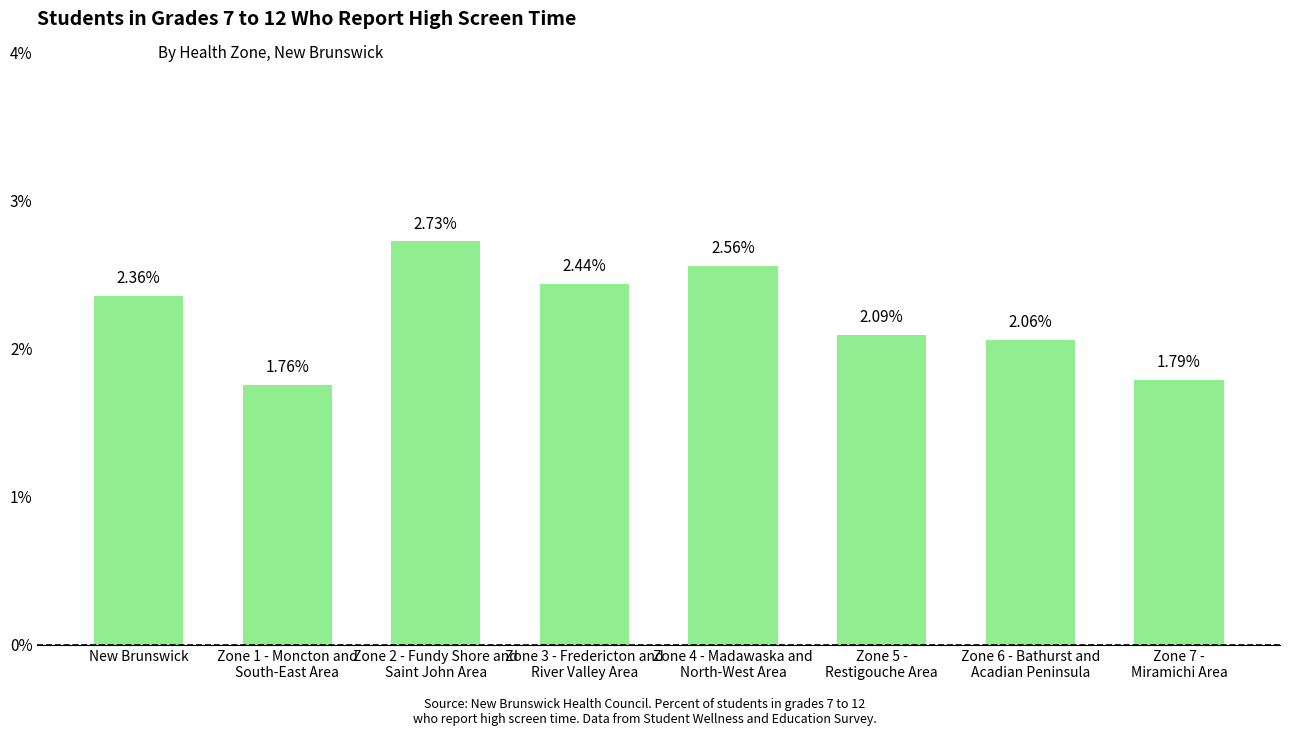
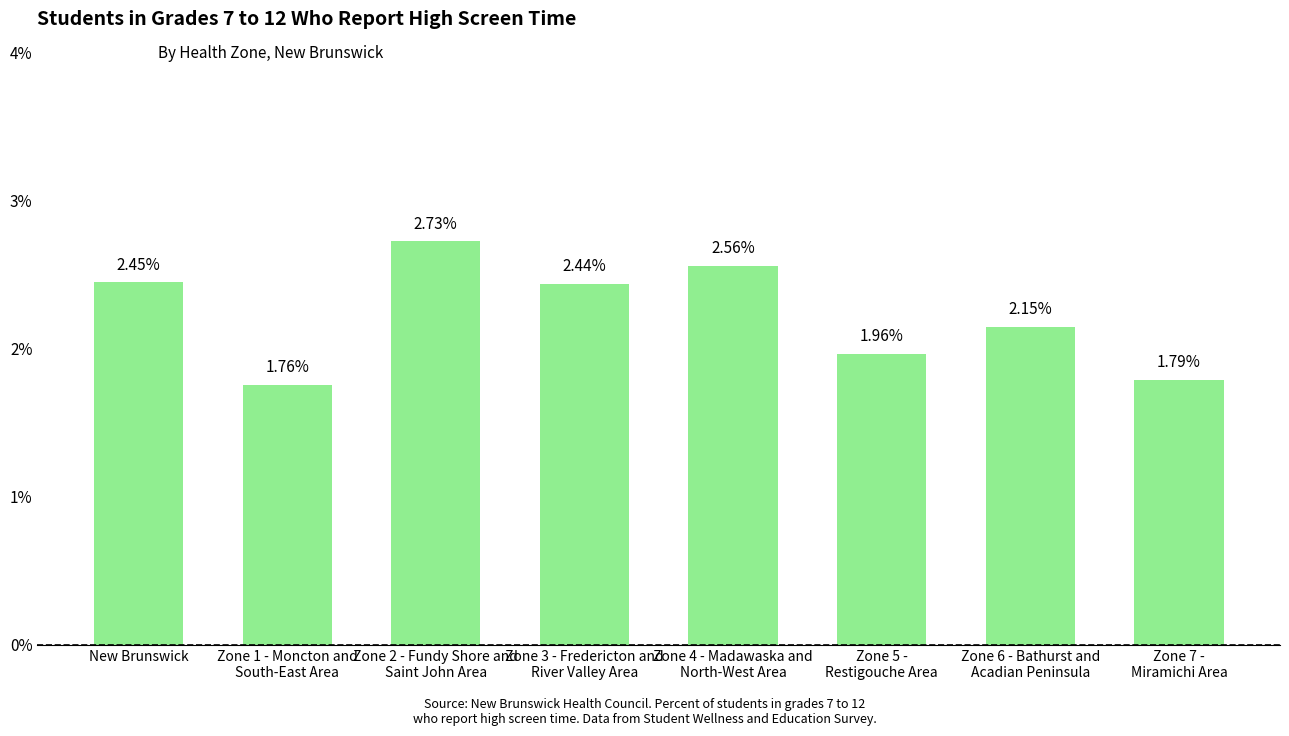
  {
-   "New Brunswick": "2.36%",
+   "New Brunswick": "2.45%",
    "Zone 1 - Moncton and South-East Area": "1.76%",
    "Zone 2 - Fundy Shore and Saint John Area": "2.73%",
    "Zone 3 - Fredericton and River Valley Area": "2.44%",
    "Zone 4 - Madawaska and North-West Area": "2.56%",
-   "Zone 5 - Restigouche Area": "2.09%",
-   "Zone 6 - Bathurst and Acadian Peninsula": "2.06%",
+   "Zone 5 - Restigouche Area": "1.96%",
+   "Zone 6 - Bathurst and Acadian Peninsula": "2.15%",
    "Zone 7 - Miramichi Area": "1.79%"
  }
